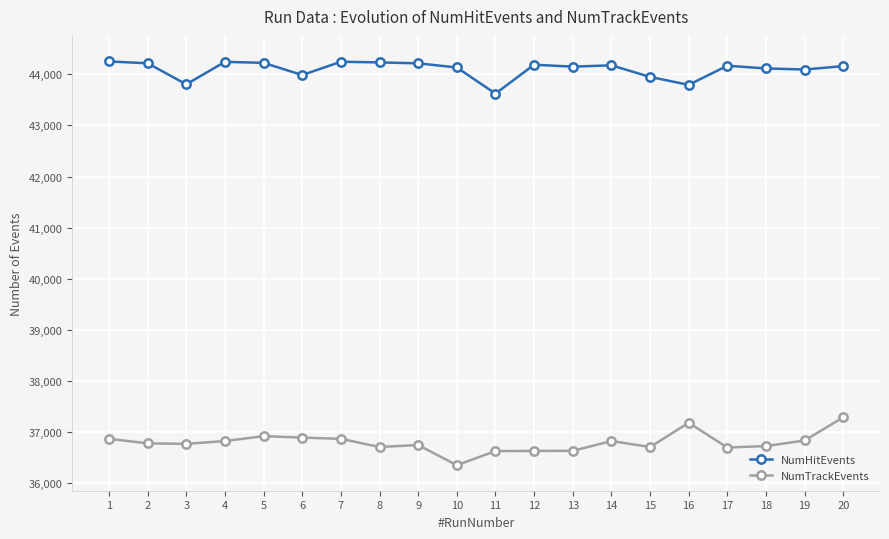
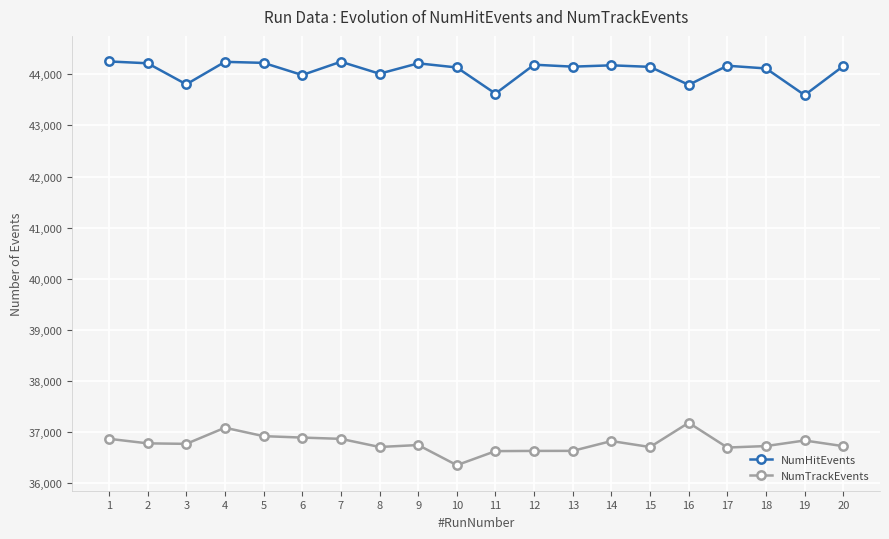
  {
    "NumHitEvents": {
      "1": "44,300",
      "2": "44,200",
      "3": "43,800",
      "4": "44,200",
      "5": "44,200",
      "6": "44,000",
      "7": "44,200",
-     "8": "44,200",
+     "8": "44,000",
      "9": "44,200",
      "10": "44,100",
      "11": "43,600",
      "12": "44,200",
      "13": "44,200",
      "14": "44,200",
-     "15": "44,000",
+     "15": "44,100",
      "16": "43,800",
      "17": "44,200",
      "18": "44,100",
-     "19": "44,100",
+     "19": "43,600",
      "20": "44,200"
    },
    "NumTrackEvents": {
      "1": "36,900",
      "2": "36,800",
      "3": "36,800",
-     "4": "36,800",
+     "4": "37,100",
      "5": "36,900",
      "6": "36,900",
      "7": "36,900",
      "8": "36,700",
      "9": "36,700",
      "10": "36,400",
      "11": "36,600",
      "12": "36,600",
      "13": "36,600",
      "14": "36,800",
      "15": "36,700",
      "16": "37,200",
      "17": "36,700",
      "18": "36,700",
      "19": "36,800",
-     "20": "37,300"
+     "20": "36,700"
    }
  }
